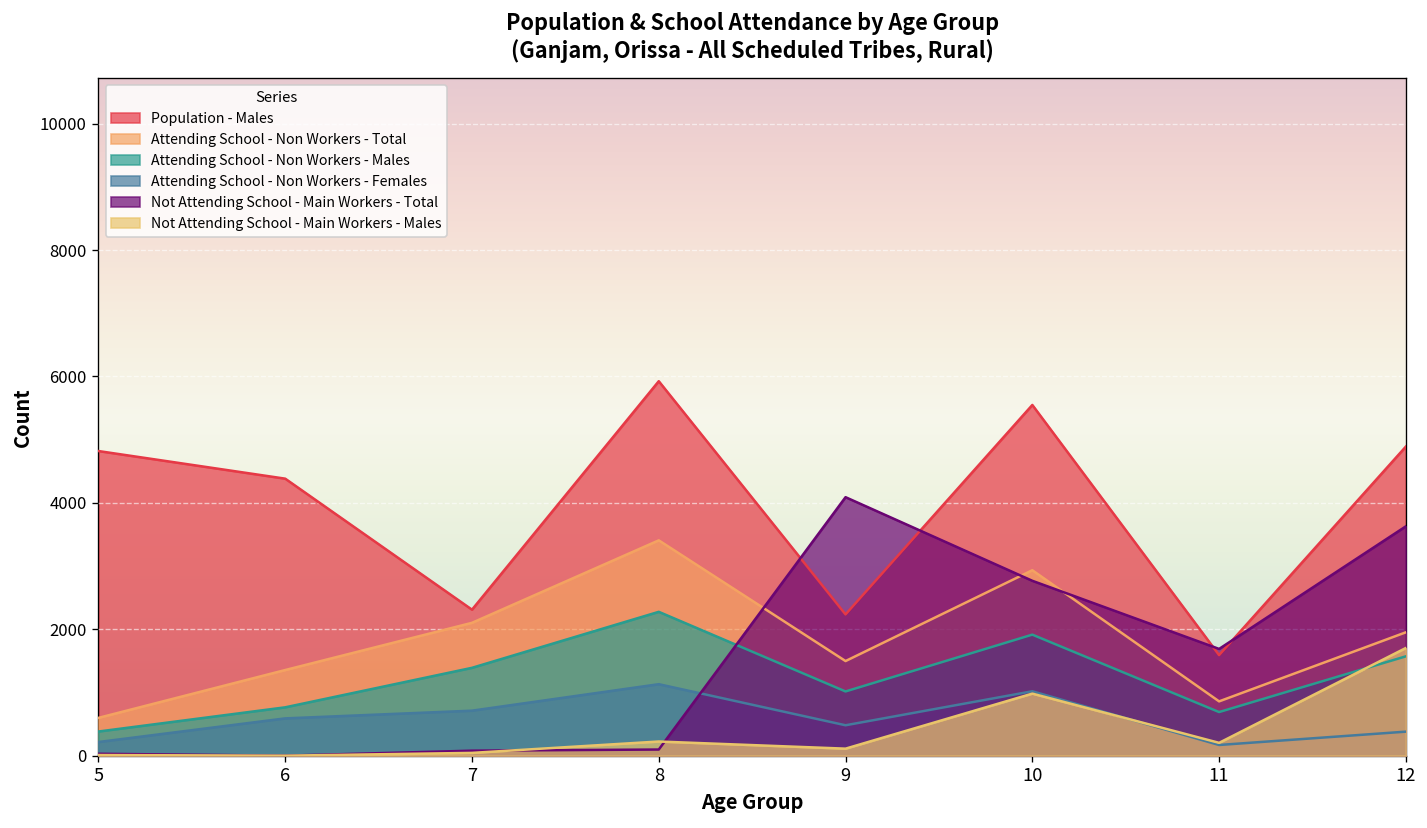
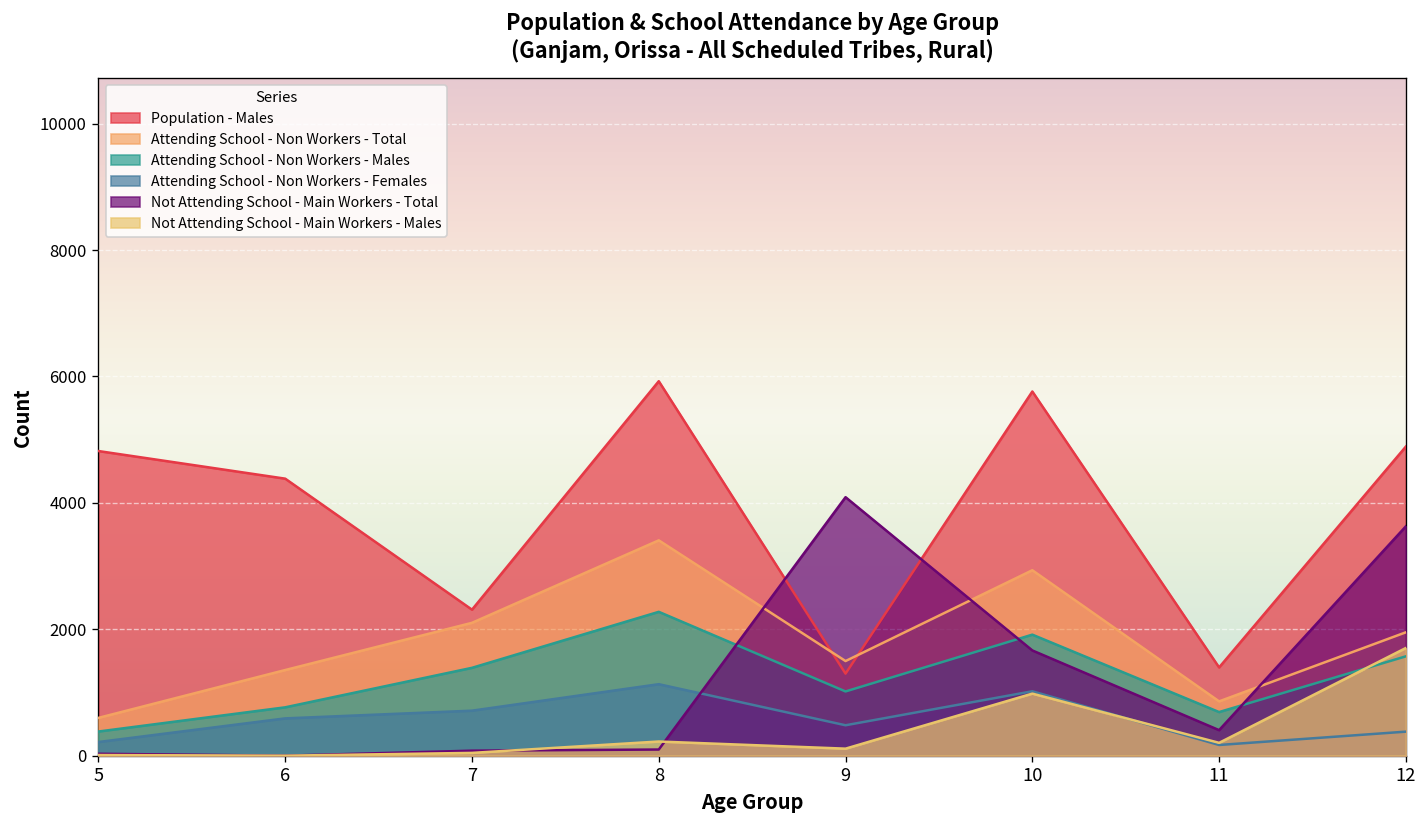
  {
    "Population - Males": {
      "5": 4800,
      "6": 4400,
      "7": 2300,
      "8": 5900,
-     "9": 2200,
-     "10": 5500,
-     "11": 1600,
+     "9": 1300,
+     "10": 5800,
+     "11": 1400,
      "12": 4900
    },
    "Not Attending School - Main Workers - Total": {
      "8": 100,
      "9": 4100,
-     "10": 2800,
-     "11": 1700,
+     "10": 1700,
+     "11": 400,
      "12": 3600
    }
  }
